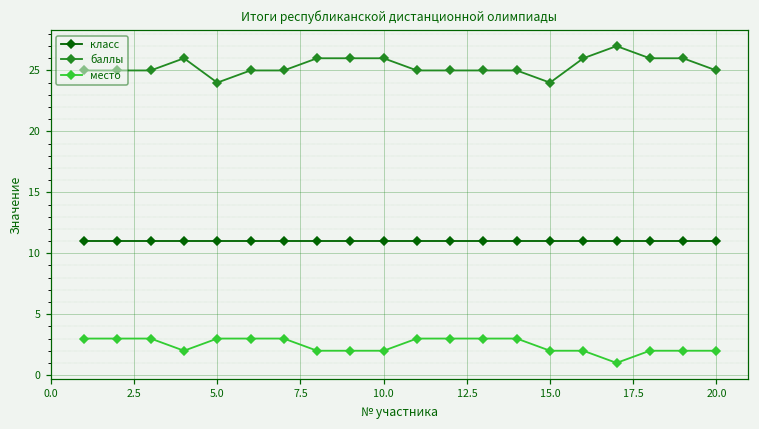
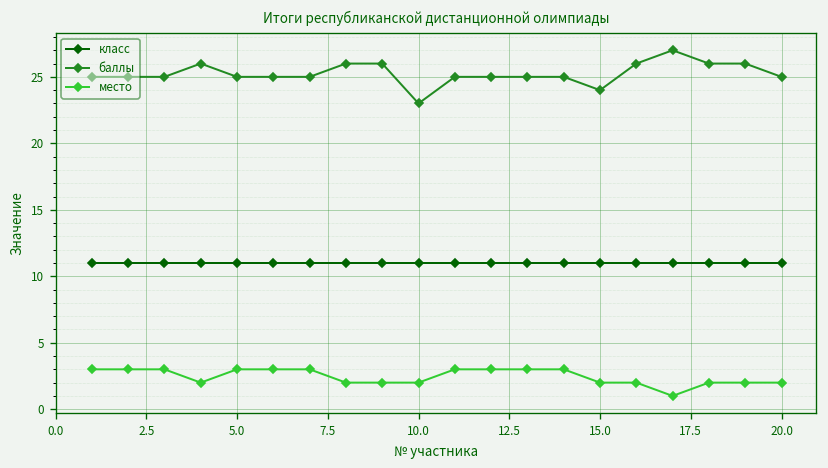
  {
    "класс": {
      "5.0": 11,
      "10.0": 11,
      "15.0": 11,
      "20.0": 11
    },
    "баллы": {
-     "5.0": 24,
-     "10.0": 26,
+     "5.0": 25,
+     "10.0": 23,
      "15.0": 24,
      "20.0": 25
    },
    "место": {
      "5.0": 3,
      "10.0": 2,
      "15.0": 2,
      "20.0": 2
    }
  }
